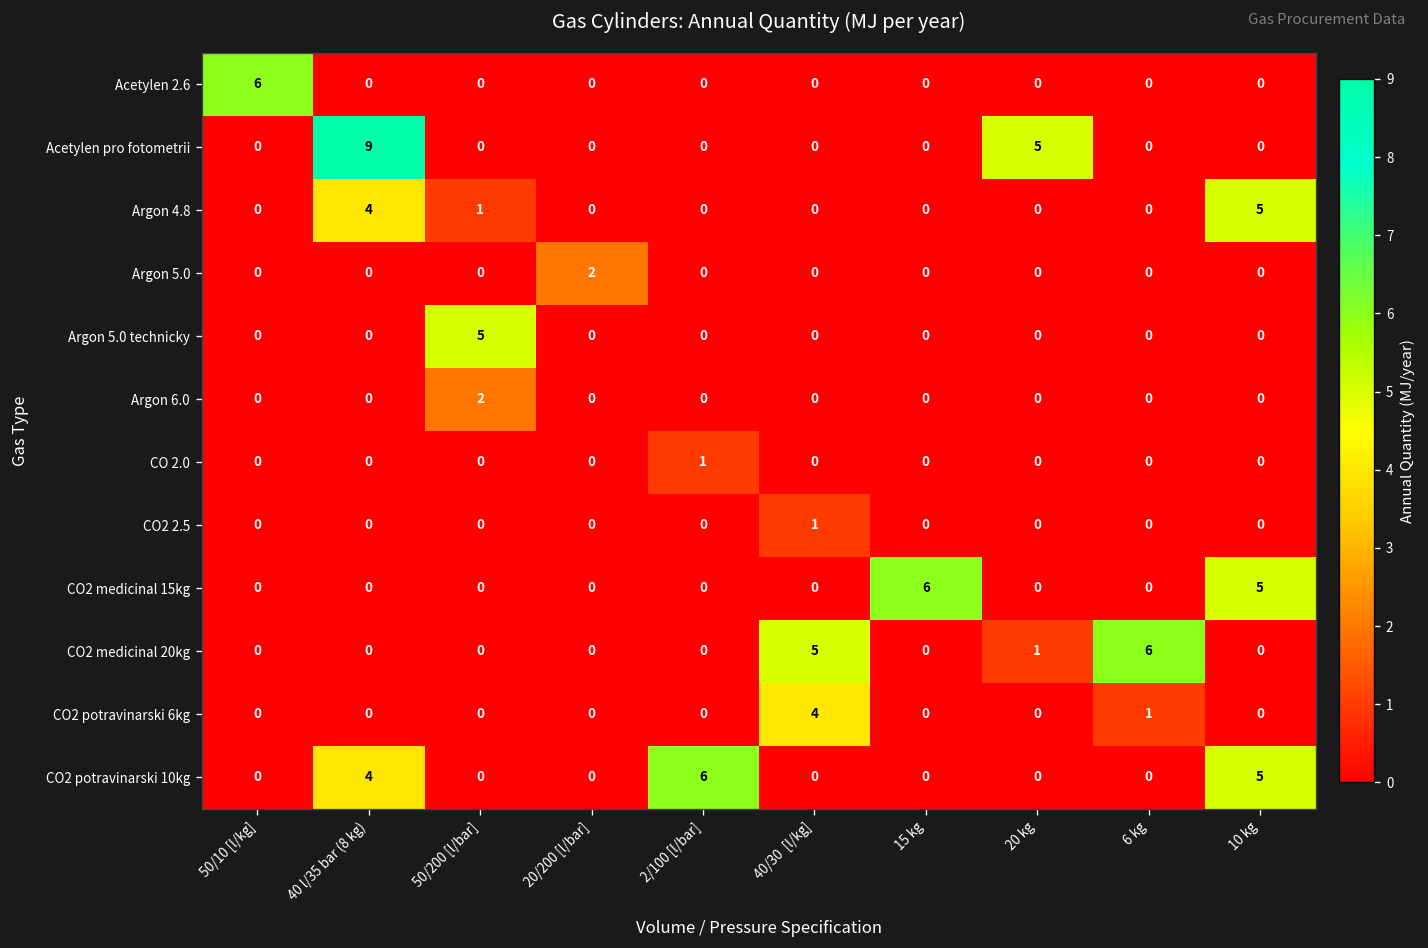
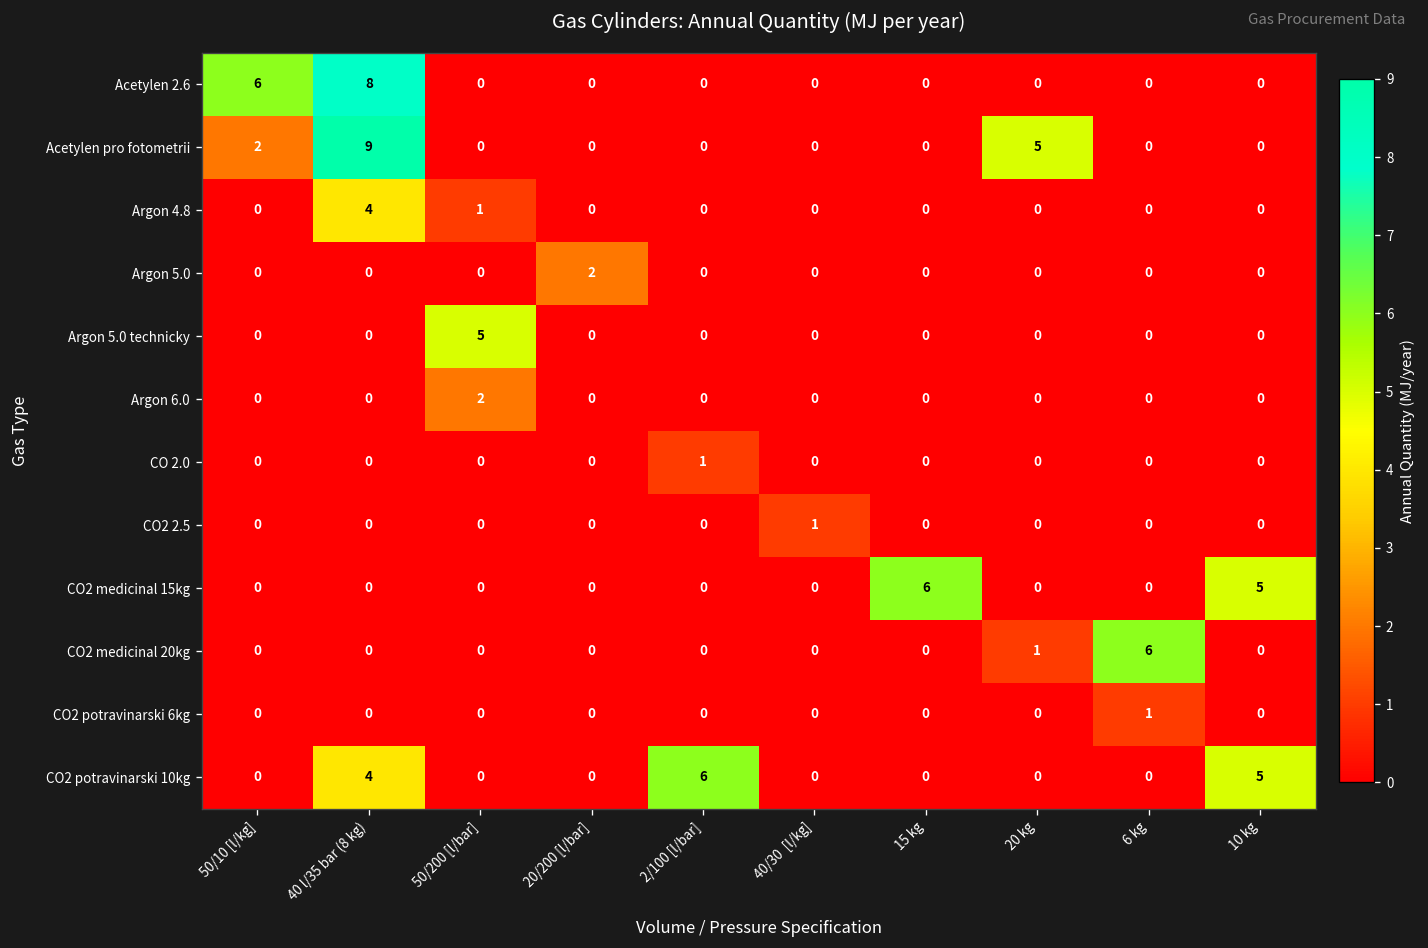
  {
    "Acetylen 2.6": {
      "50/10 [l/kg]": 6,
-     "40 l/35 bar (8 kg)": 0,
+     "40 l/35 bar (8 kg)": 8,
      "50/200 [l/bar]": 0,
      "20/200 [l/bar]": 0,
      "2/100 [l/bar]": 0,
      "40/30 [l/kg]": 0,
      "15 kg": 0,
      "20 kg": 0,
      "6 kg": 0,
      "10 kg": 0
    },
    "Acetylen pro fotometrii": {
-     "50/10 [l/kg]": 0,
+     "50/10 [l/kg]": 2,
      "40 l/35 bar (8 kg)": 9,
      "50/200 [l/bar]": 0,
      "20/200 [l/bar]": 0,
      "2/100 [l/bar]": 0,
      "40/30 [l/kg]": 0,
      "15 kg": 0,
      "20 kg": 5,
      "6 kg": 0,
      "10 kg": 0
    },
    "Argon 4.8": {
      "50/10 [l/kg]": 0,
      "40 l/35 bar (8 kg)": 4,
      "50/200 [l/bar]": 1,
      "20/200 [l/bar]": 0,
      "2/100 [l/bar]": 0,
      "40/30 [l/kg]": 0,
      "15 kg": 0,
      "20 kg": 0,
      "6 kg": 0,
-     "10 kg": 5
+     "10 kg": 0
    },
    "Argon 5.0": {
      "50/10 [l/kg]": 0,
      "40 l/35 bar (8 kg)": 0,
      "50/200 [l/bar]": 0,
      "20/200 [l/bar]": 2,
      "2/100 [l/bar]": 0,
      "40/30 [l/kg]": 0,
      "15 kg": 0,
      "20 kg": 0,
      "6 kg": 0,
      "10 kg": 0
    },
    "Argon 5.0 technicky": {
      "50/10 [l/kg]": 0,
      "40 l/35 bar (8 kg)": 0,
      "50/200 [l/bar]": 5,
      "20/200 [l/bar]": 0,
      "2/100 [l/bar]": 0,
      "40/30 [l/kg]": 0,
      "15 kg": 0,
      "20 kg": 0,
      "6 kg": 0,
      "10 kg": 0
    },
    "Argon 6.0": {
      "50/10 [l/kg]": 0,
      "40 l/35 bar (8 kg)": 0,
      "50/200 [l/bar]": 2,
      "20/200 [l/bar]": 0,
      "2/100 [l/bar]": 0,
      "40/30 [l/kg]": 0,
      "15 kg": 0,
      "20 kg": 0,
      "6 kg": 0,
      "10 kg": 0
    },
    "CO 2.0": {
      "50/10 [l/kg]": 0,
      "40 l/35 bar (8 kg)": 0,
      "50/200 [l/bar]": 0,
      "20/200 [l/bar]": 0,
      "2/100 [l/bar]": 1,
      "40/30 [l/kg]": 0,
      "15 kg": 0,
      "20 kg": 0,
      "6 kg": 0,
      "10 kg": 0
    },
    "CO2 2.5": {
      "50/10 [l/kg]": 0,
      "40 l/35 bar (8 kg)": 0,
      "50/200 [l/bar]": 0,
      "20/200 [l/bar]": 0,
      "2/100 [l/bar]": 0,
      "40/30 [l/kg]": 1,
      "15 kg": 0,
      "20 kg": 0,
      "6 kg": 0,
      "10 kg": 0
    },
    "CO2 medicinal 15kg": {
      "50/10 [l/kg]": 0,
      "40 l/35 bar (8 kg)": 0,
      "50/200 [l/bar]": 0,
      "20/200 [l/bar]": 0,
      "2/100 [l/bar]": 0,
      "40/30 [l/kg]": 0,
      "15 kg": 6,
      "20 kg": 0,
      "6 kg": 0,
      "10 kg": 5
    },
    "CO2 medicinal 20kg": {
      "50/10 [l/kg]": 0,
      "40 l/35 bar (8 kg)": 0,
      "50/200 [l/bar]": 0,
      "20/200 [l/bar]": 0,
      "2/100 [l/bar]": 0,
-     "40/30 [l/kg]": 5,
+     "40/30 [l/kg]": 0,
      "15 kg": 0,
      "20 kg": 1,
      "6 kg": 6,
      "10 kg": 0
    },
    "CO2 potravinarski 6kg": {
      "50/10 [l/kg]": 0,
      "40 l/35 bar (8 kg)": 0,
      "50/200 [l/bar]": 0,
      "20/200 [l/bar]": 0,
      "2/100 [l/bar]": 0,
-     "40/30 [l/kg]": 4,
+     "40/30 [l/kg]": 0,
      "15 kg": 0,
      "20 kg": 0,
      "6 kg": 1,
      "10 kg": 0
    },
    "CO2 potravinarski 10kg": {
      "50/10 [l/kg]": 0,
      "40 l/35 bar (8 kg)": 4,
      "50/200 [l/bar]": 0,
      "20/200 [l/bar]": 0,
      "2/100 [l/bar]": 6,
      "40/30 [l/kg]": 0,
      "15 kg": 0,
      "20 kg": 0,
      "6 kg": 0,
      "10 kg": 5
    }
  }
